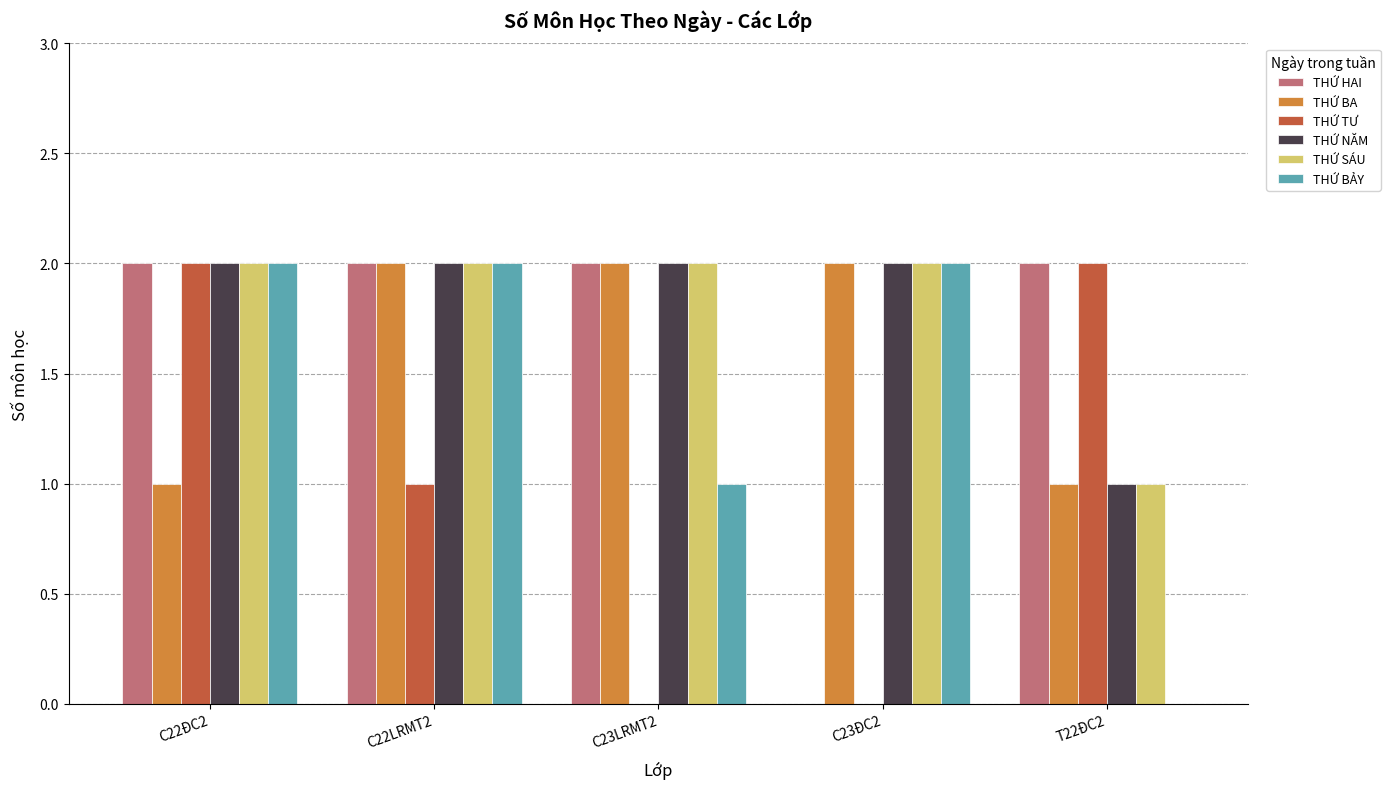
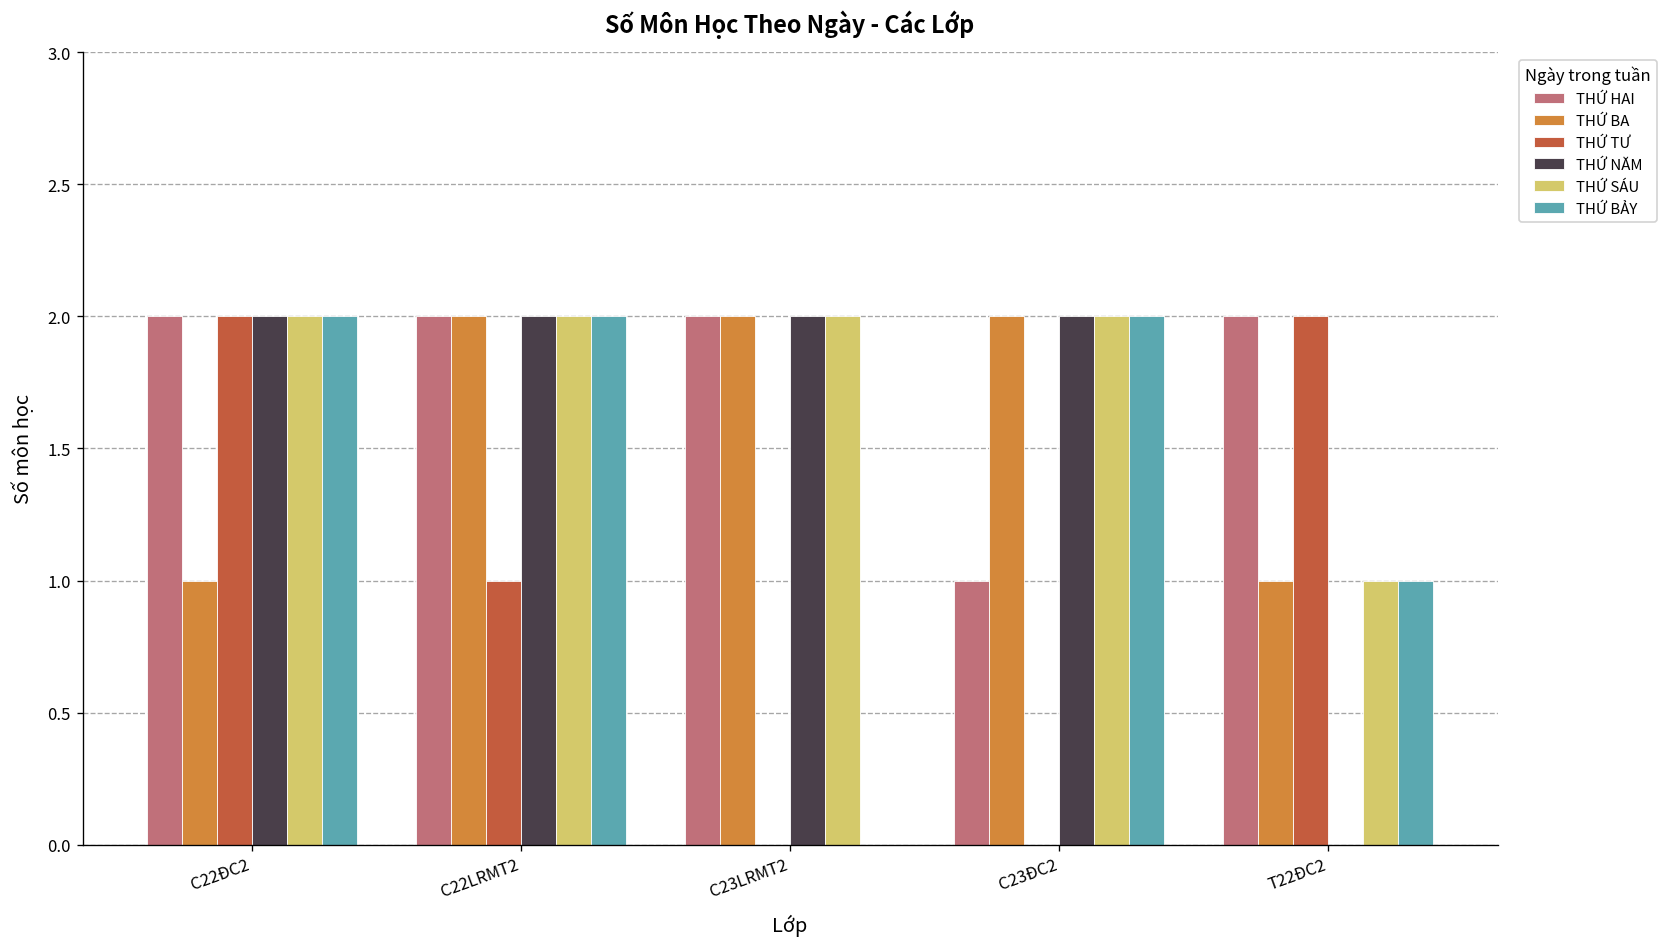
  {
    "THỨ HAI": {
      "C22ĐC2": 2,
      "C22LRMT2": 2,
      "C23LRMT2": 2,
-     "C23ĐC2": 0,
+     "C23ĐC2": 1,
      "T22ĐC2": 2
    },
    "THỨ NĂM": {
      "C22ĐC2": 2,
      "C22LRMT2": 2,
      "C23LRMT2": 2,
      "C23ĐC2": 2,
-     "T22ĐC2": 1
+     "T22ĐC2": 0
    },
    "THỨ SÁU": {
      "C22ĐC2": 2,
      "C22LRMT2": 2,
      "C23LRMT2": 2,
      "C23ĐC2": 2,
      "T22ĐC2": 1
    },
    "THỨ BẢY": {
      "C22ĐC2": 2,
      "C22LRMT2": 2,
-     "C23LRMT2": 1,
+     "C23LRMT2": 0,
      "C23ĐC2": 2,
-     "T22ĐC2": 0
+     "T22ĐC2": 1
    }
  }
